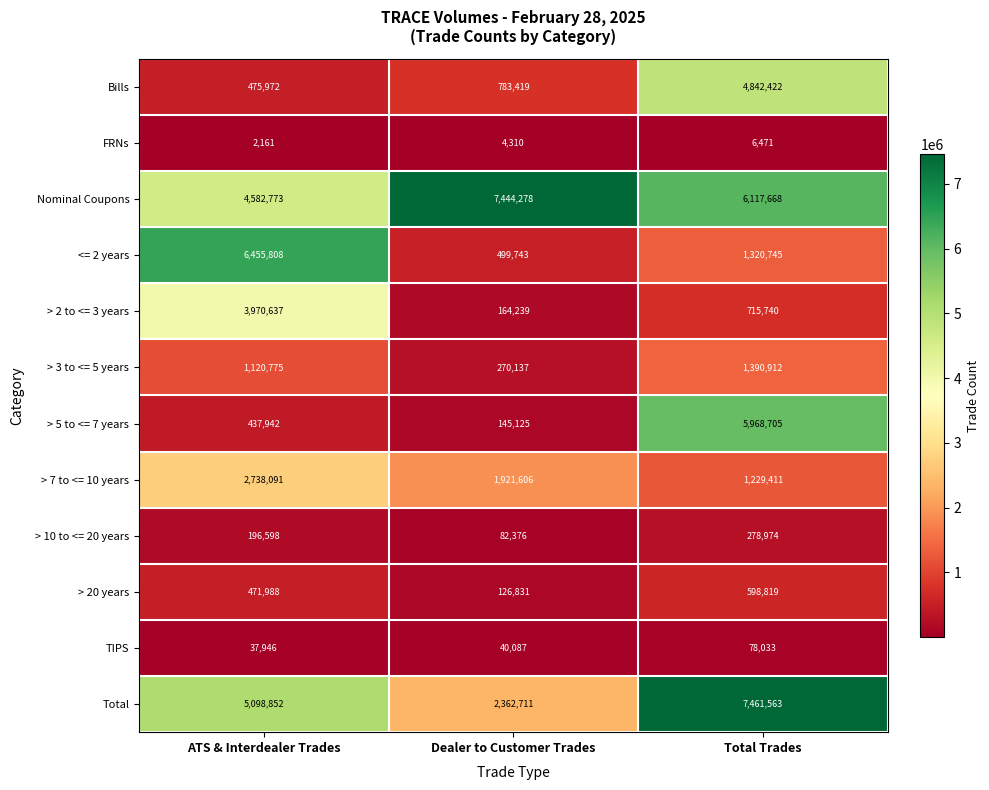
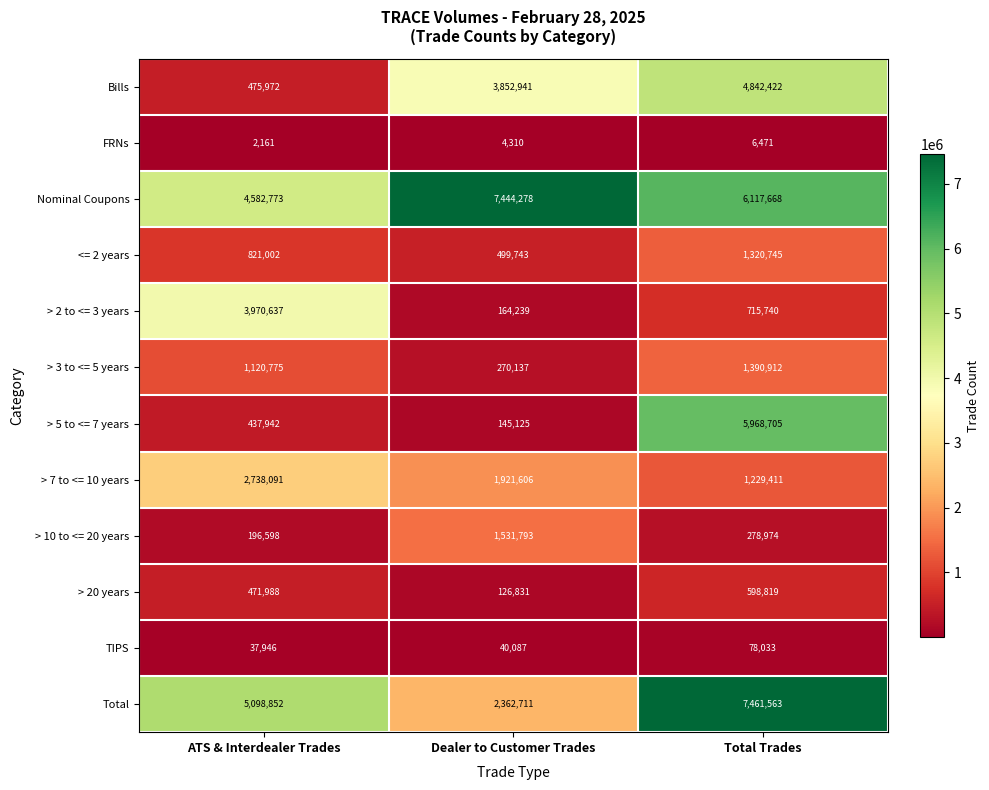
  {
    "Bills": {
      "ATS & Interdealer Trades": "475,972",
-     "Dealer to Customer Trades": "783,419",
+     "Dealer to Customer Trades": "3,852,941",
      "Total Trades": "4,842,422"
    },
    "FRNs": {
      "ATS & Interdealer Trades": "2,161",
      "Dealer to Customer Trades": "4,310",
      "Total Trades": "6,471"
    },
    "Nominal Coupons": {
      "ATS & Interdealer Trades": "4,582,773",
      "Dealer to Customer Trades": "7,444,278",
      "Total Trades": "6,117,668"
    },
    "<= 2 years": {
-     "ATS & Interdealer Trades": "6,455,808",
+     "ATS & Interdealer Trades": "821,002",
      "Dealer to Customer Trades": "499,743",
      "Total Trades": "1,320,745"
    },
    "> 2 to <= 3 years": {
      "ATS & Interdealer Trades": "3,970,637",
      "Dealer to Customer Trades": "164,239",
      "Total Trades": "715,740"
    },
    "> 3 to <= 5 years": {
      "ATS & Interdealer Trades": "1,120,775",
      "Dealer to Customer Trades": "270,137",
      "Total Trades": "1,390,912"
    },
    "> 5 to <= 7 years": {
      "ATS & Interdealer Trades": "437,942",
      "Dealer to Customer Trades": "145,125",
      "Total Trades": "5,968,705"
    },
    "> 7 to <= 10 years": {
      "ATS & Interdealer Trades": "2,738,091",
      "Dealer to Customer Trades": "1,921,606",
      "Total Trades": "1,229,411"
    },
    "> 10 to <= 20 years": {
      "ATS & Interdealer Trades": "196,598",
-     "Dealer to Customer Trades": "82,376",
+     "Dealer to Customer Trades": "1,531,793",
      "Total Trades": "278,974"
    },
    "> 20 years": {
      "ATS & Interdealer Trades": "471,988",
      "Dealer to Customer Trades": "126,831",
      "Total Trades": "598,819"
    },
    "TIPS": {
      "ATS & Interdealer Trades": "37,946",
      "Dealer to Customer Trades": "40,087",
      "Total Trades": "78,033"
    },
    "Total": {
      "ATS & Interdealer Trades": "5,098,852",
      "Dealer to Customer Trades": "2,362,711",
      "Total Trades": "7,461,563"
    }
  }
